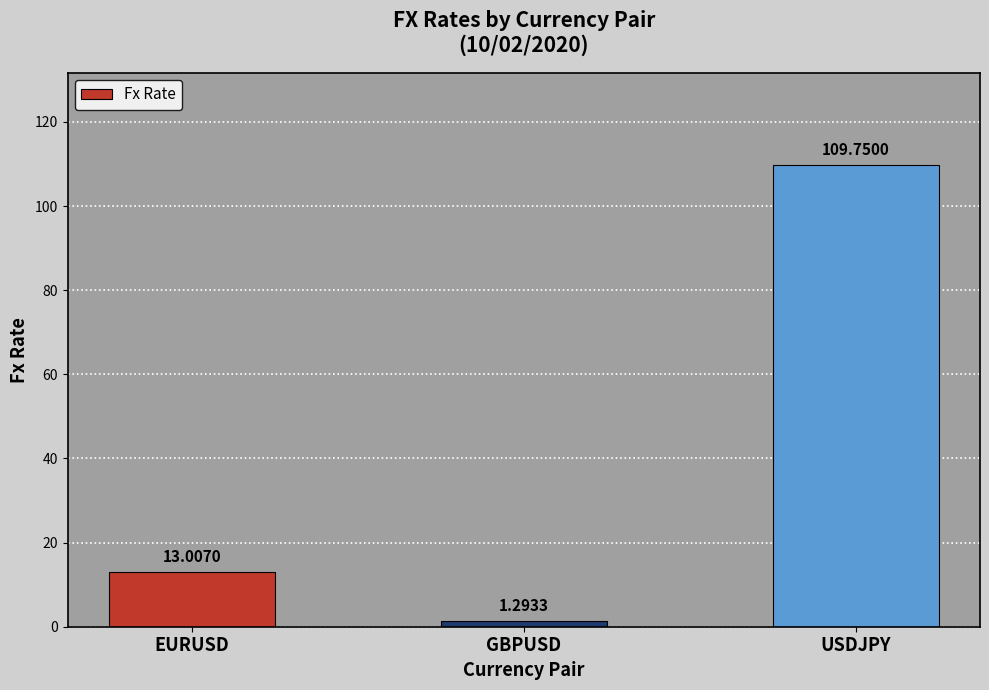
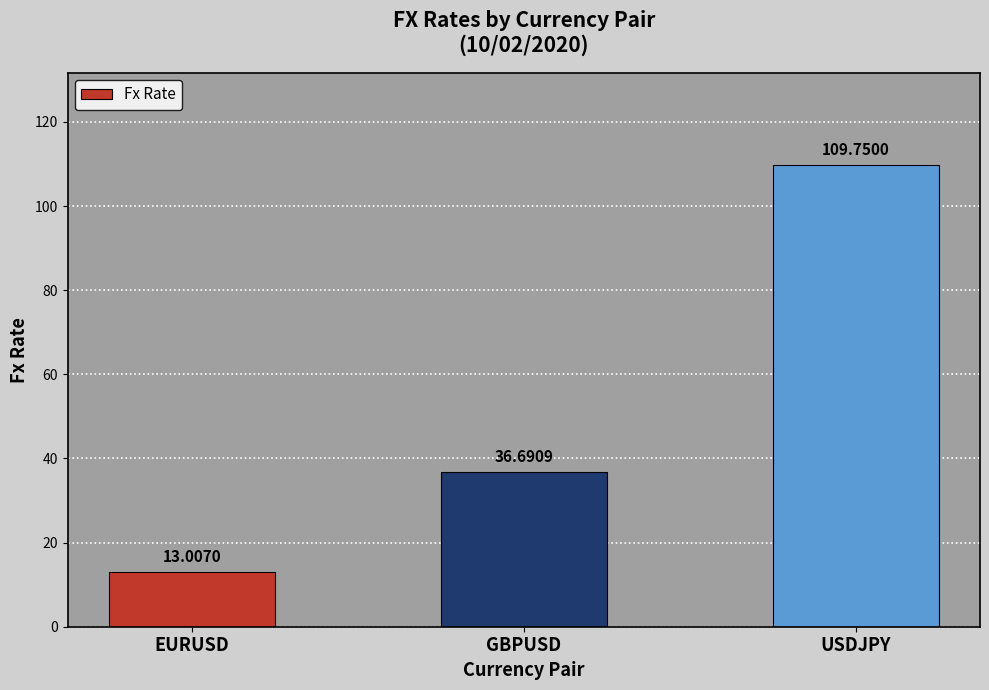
  {
    "EURUSD": 13.0070,
-   "GBPUSD": 1.2933,
+   "GBPUSD": 36.6909,
    "USDJPY": 109.7500
  }
